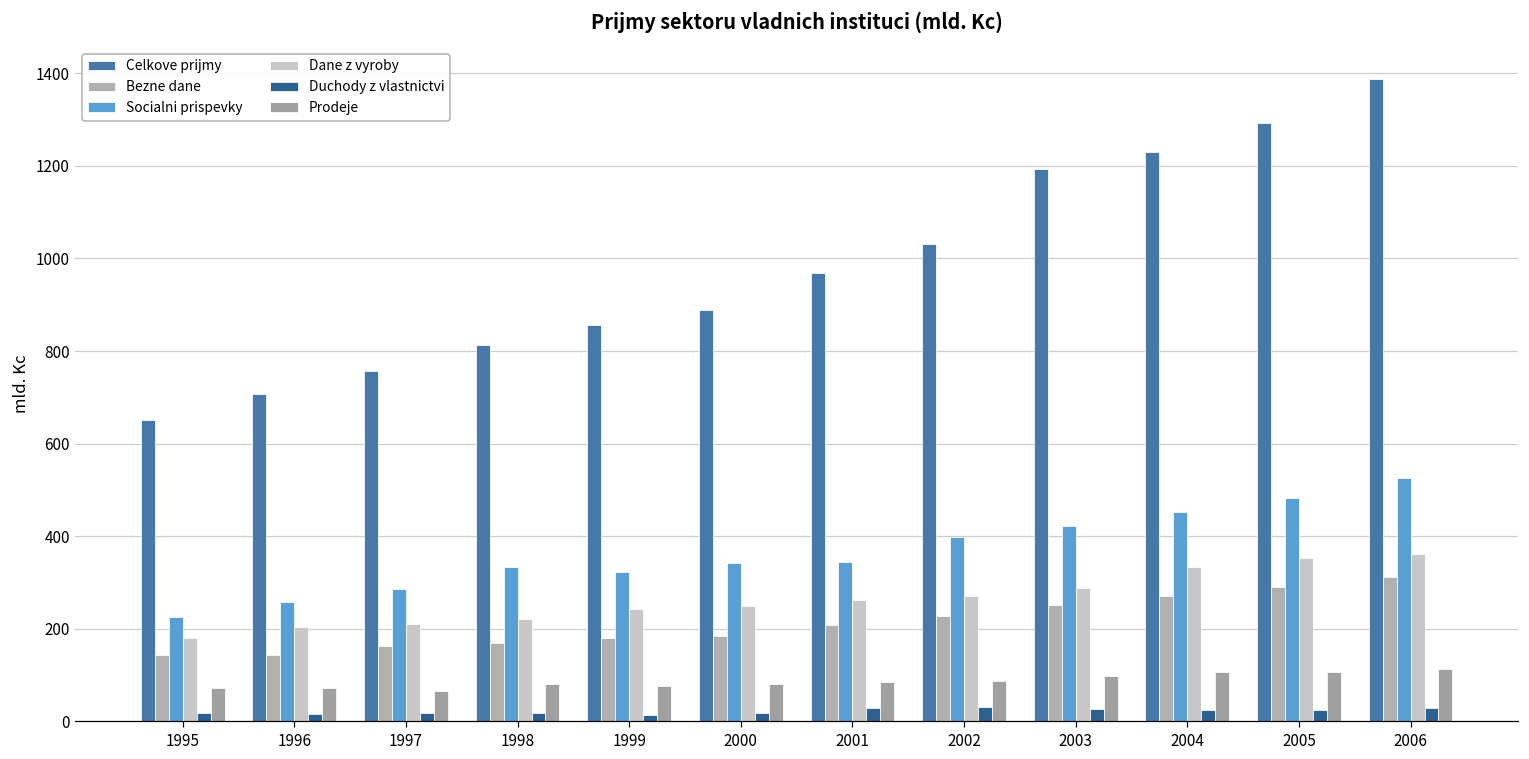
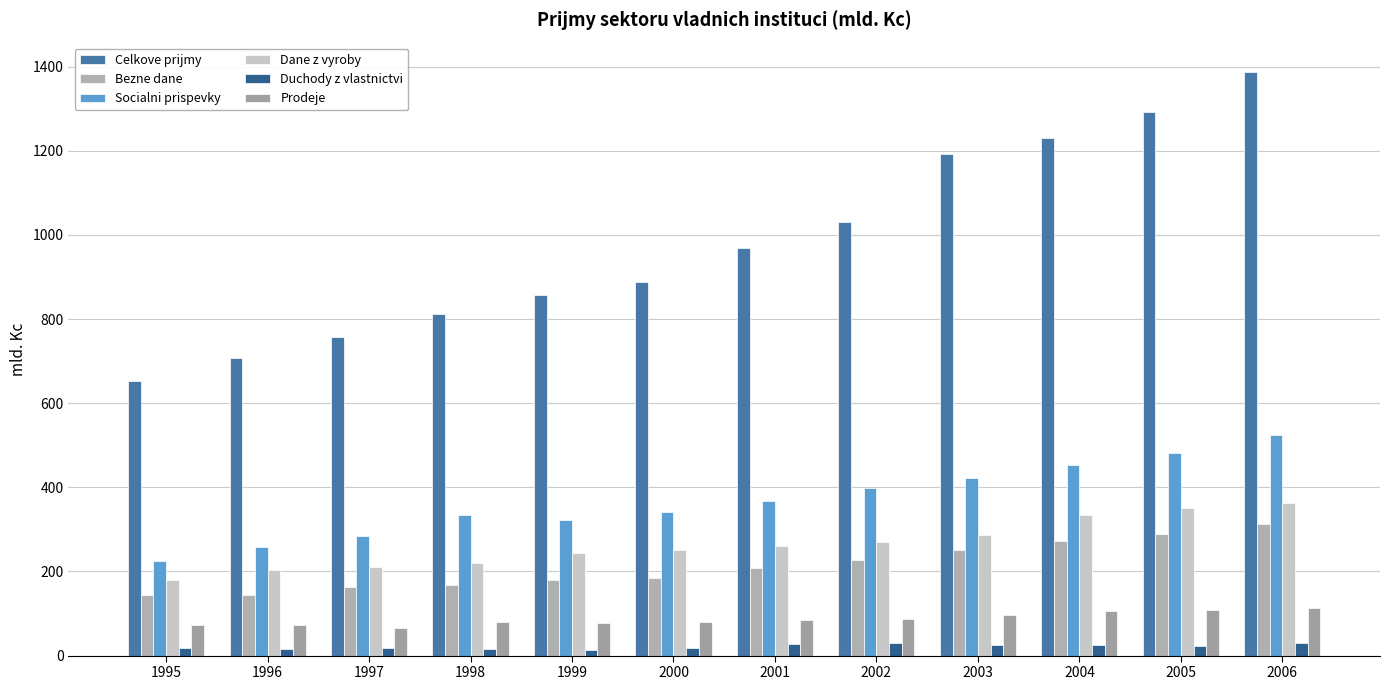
  {
    "Socialni prispevky": {
      "1995": 230,
      "1996": 260,
      "1997": 280,
      "1998": 330,
      "1999": 320,
      "2000": 340,
-     "2001": 350,
+     "2001": 370,
      "2002": 400,
      "2003": 420,
      "2004": 450,
      "2005": 480,
      "2006": 520
    }
  }
